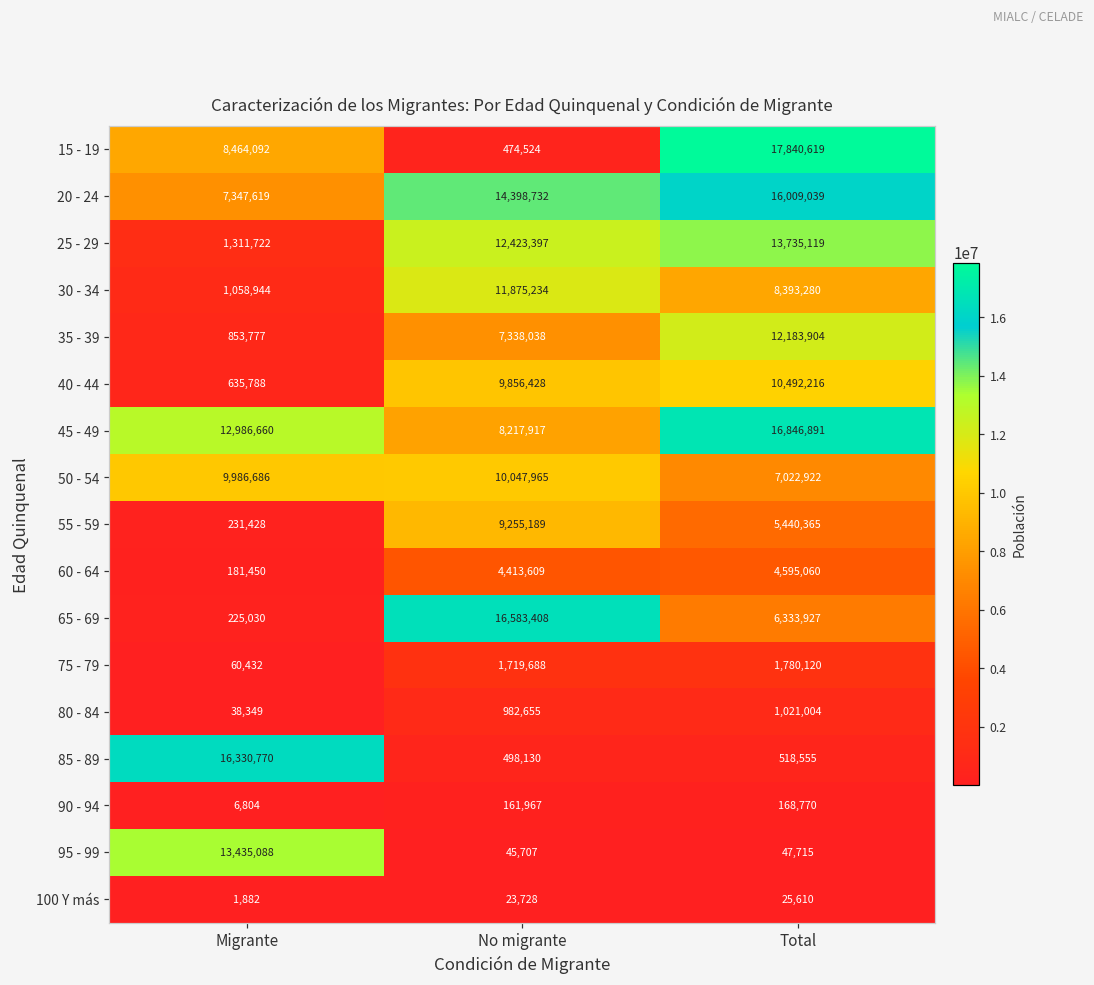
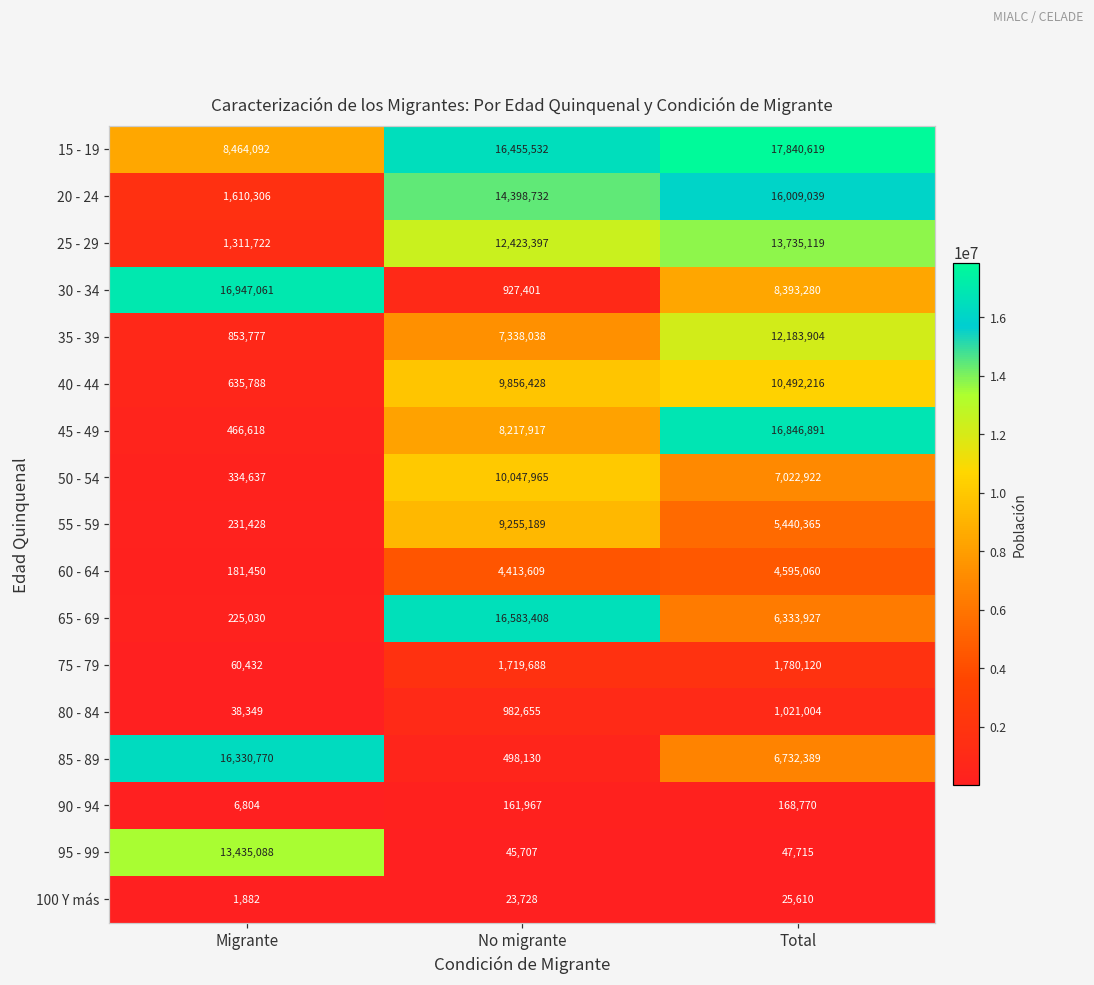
  {
    "15 - 19": {
      "Migrante": "8,464,092",
-     "No migrante": "474,524",
+     "No migrante": "16,455,532",
      "Total": "17,840,619"
    },
    "20 - 24": {
-     "Migrante": "7,347,619",
+     "Migrante": "1,610,306",
      "No migrante": "14,398,732",
      "Total": "16,009,039"
    },
    "25 - 29": {
      "Migrante": "1,311,722",
      "No migrante": "12,423,397",
      "Total": "13,735,119"
    },
    "30 - 34": {
-     "Migrante": "1,058,944",
-     "No migrante": "11,875,234",
+     "Migrante": "16,947,061",
+     "No migrante": "927,401",
      "Total": "8,393,280"
    },
    "35 - 39": {
      "Migrante": "853,777",
      "No migrante": "7,338,038",
      "Total": "12,183,904"
    },
    "40 - 44": {
      "Migrante": "635,788",
      "No migrante": "9,856,428",
      "Total": "10,492,216"
    },
    "45 - 49": {
-     "Migrante": "12,986,660",
+     "Migrante": "466,618",
      "No migrante": "8,217,917",
      "Total": "16,846,891"
    },
    "50 - 54": {
-     "Migrante": "9,986,686",
+     "Migrante": "334,637",
      "No migrante": "10,047,965",
      "Total": "7,022,922"
    },
    "55 - 59": {
      "Migrante": "231,428",
      "No migrante": "9,255,189",
      "Total": "5,440,365"
    },
    "60 - 64": {
      "Migrante": "181,450",
      "No migrante": "4,413,609",
      "Total": "4,595,060"
    },
    "65 - 69": {
      "Migrante": "225,030",
      "No migrante": "16,583,408",
      "Total": "6,333,927"
    },
    "75 - 79": {
      "Migrante": "60,432",
      "No migrante": "1,719,688",
      "Total": "1,780,120"
    },
    "80 - 84": {
      "Migrante": "38,349",
      "No migrante": "982,655",
      "Total": "1,021,004"
    },
    "85 - 89": {
      "Migrante": "16,330,770",
      "No migrante": "498,130",
-     "Total": "518,555"
+     "Total": "6,732,389"
    },
    "90 - 94": {
      "Migrante": "6,804",
      "No migrante": "161,967",
      "Total": "168,770"
    },
    "95 - 99": {
      "Migrante": "13,435,088",
      "No migrante": "45,707",
      "Total": "47,715"
    },
    "100 Y más": {
      "Migrante": "1,882",
      "No migrante": "23,728",
      "Total": "25,610"
    }
  }
